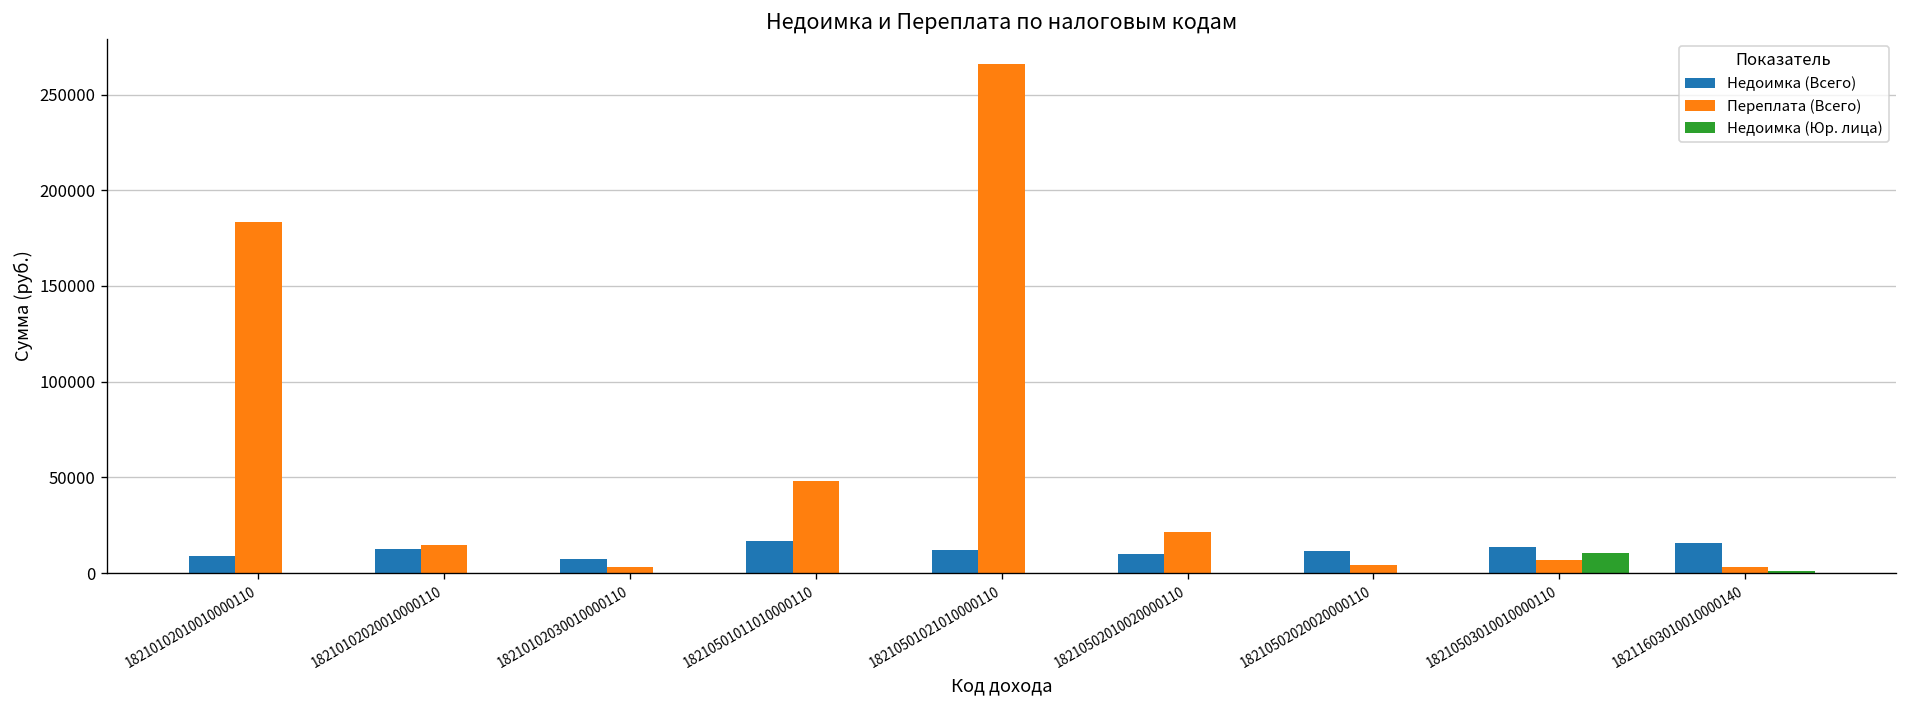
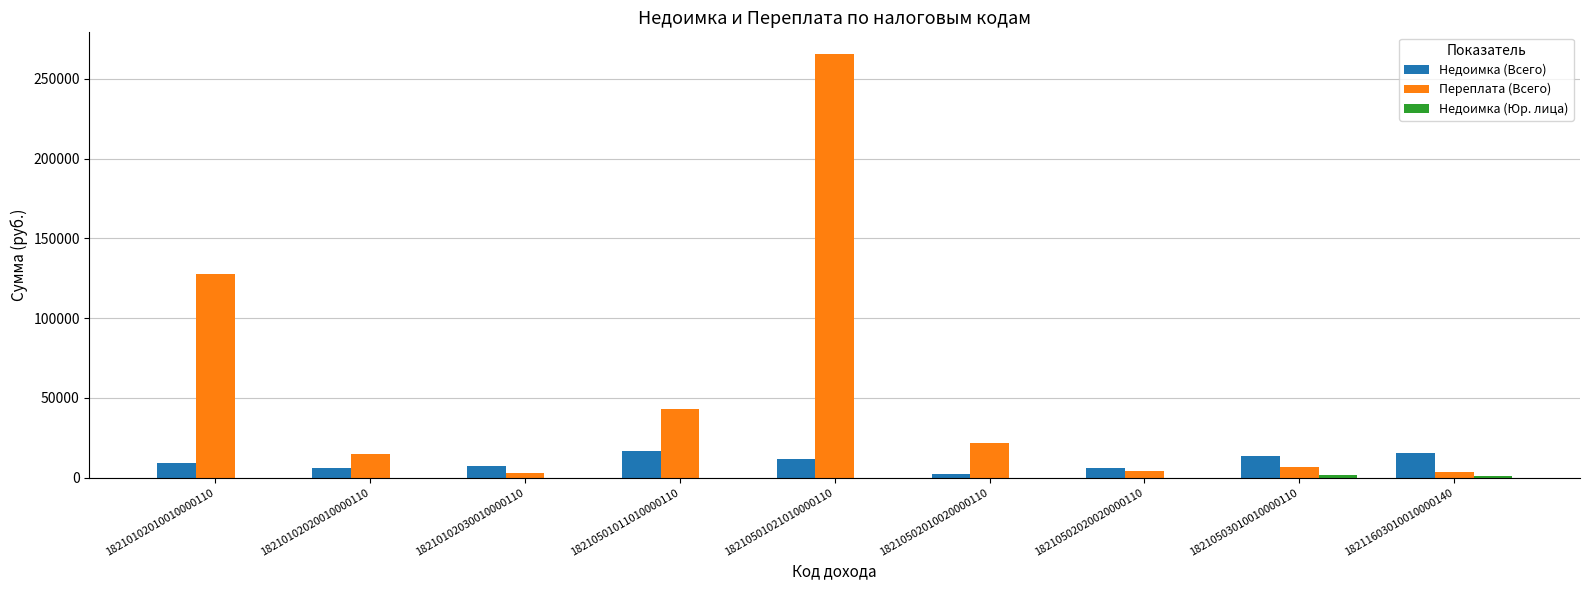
  {
    "Недоимка (Всего)": {
      "18210102010010000110": 9000,
-     "18210102020010000110": 13000,
+     "18210102020010000110": 6000,
      "18210102030010000110": 8000,
      "18210501011010000110": 17000,
      "18210501021010000110": 12000,
-     "18210502010020000110": 10000,
-     "18210502020020000110": 12000,
+     "18210502010020000110": 2000,
+     "18210502020020000110": 6000,
      "18210503010010000110": 14000,
      "18211603010010000140": 16000
    },
    "Переплата (Всего)": {
-     "18210102010010000110": 184000,
+     "18210102010010000110": 127000,
      "18210102020010000110": 15000,
      "18210102030010000110": 3000,
-     "18210501011010000110": 48000,
+     "18210501011010000110": 43000,
      "18210501021010000110": 266000,
      "18210502010020000110": 22000,
      "18210502020020000110": 4000,
      "18210503010010000110": 7000,
      "18211603010010000140": 3000
    },
    "Недоимка (Юр. лица)": {
      "18210102010010000110": 0,
      "18210102020010000110": 0,
      "18210102030010000110": 0,
      "18210501011010000110": 0,
      "18210501021010000110": 0,
      "18210502010020000110": 0,
      "18210502020020000110": 0,
-     "18210503010010000110": 11000
+     "18210503010010000110": 1000
    }
  }
